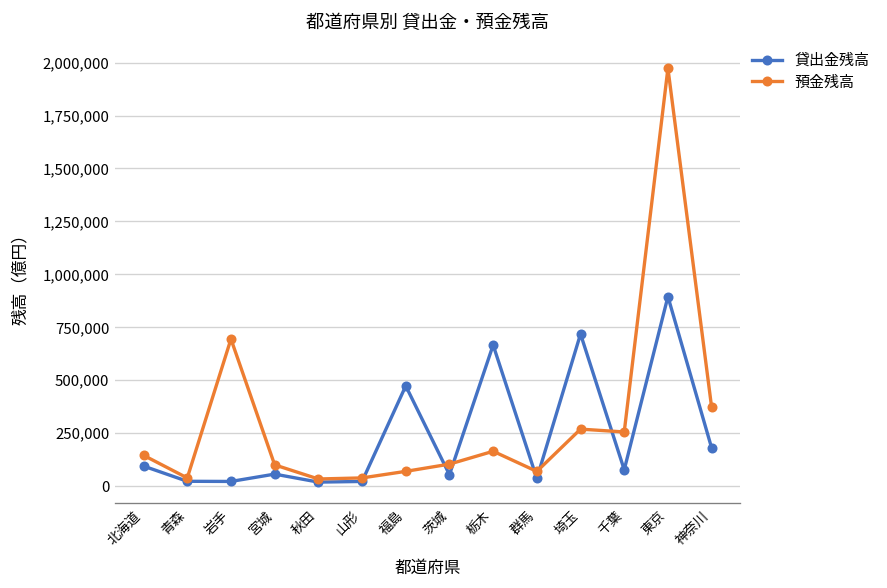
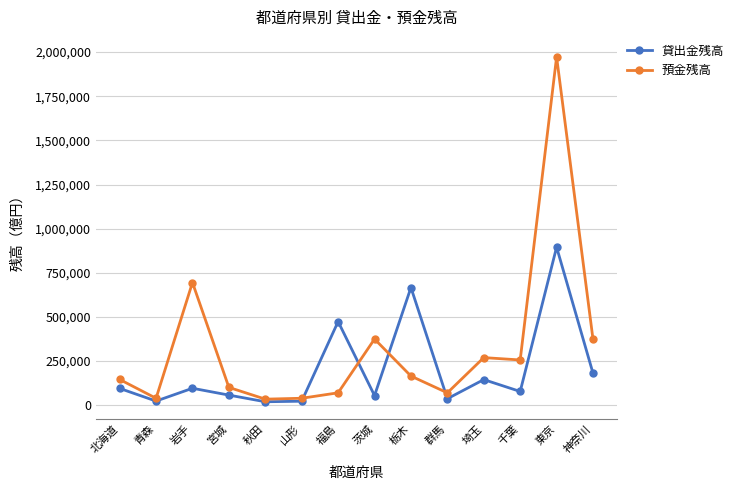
  {
    "貸出金残高": {
      "北海道": "100,000",
      "青森": "20,000",
-     "岩手": "20,000",
+     "岩手": "100,000",
      "宮城": "60,000",
      "秋田": "20,000",
      "山形": "20,000",
      "福島": "470,000",
      "茨城": "50,000",
      "栃木": "670,000",
      "群馬": "40,000",
-     "埼玉": "720,000",
+     "埼玉": "140,000",
      "千葉": "80,000",
      "東京": "900,000",
      "神奈川": "180,000"
    },
    "預金残高": {
      "北海道": "150,000",
      "青森": "40,000",
      "岩手": "690,000",
      "宮城": "100,000",
      "秋田": "30,000",
      "山形": "40,000",
      "福島": "70,000",
-     "茨城": "100,000",
+     "茨城": "370,000",
      "栃木": "160,000",
      "群馬": "70,000",
      "埼玉": "270,000",
      "千葉": "260,000",
      "東京": "1,970,000",
      "神奈川": "370,000"
    }
  }
